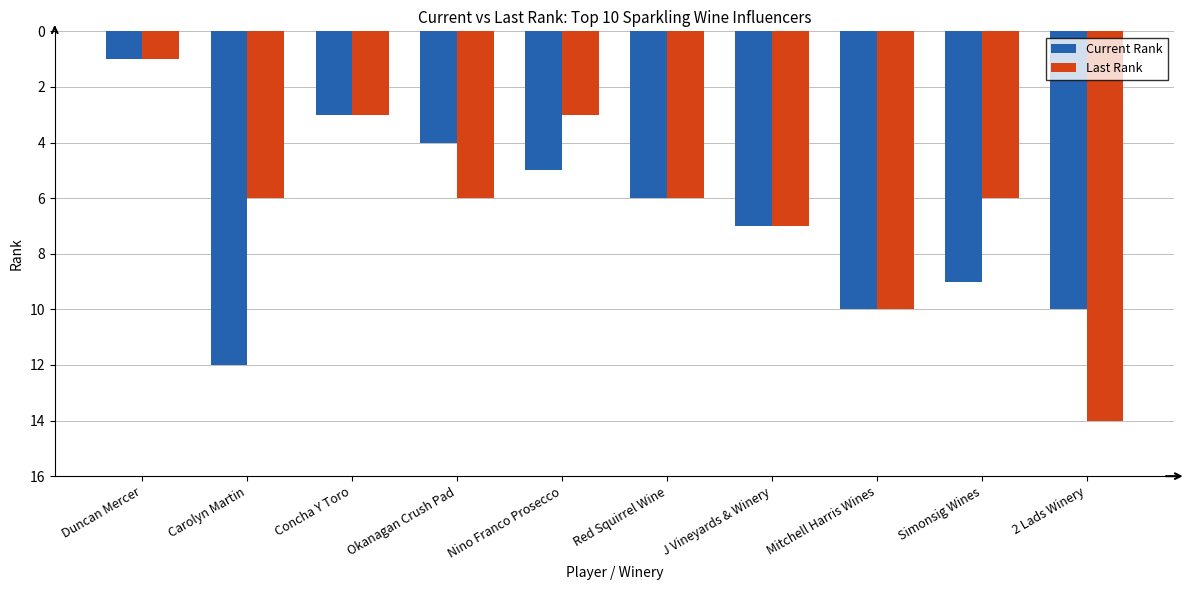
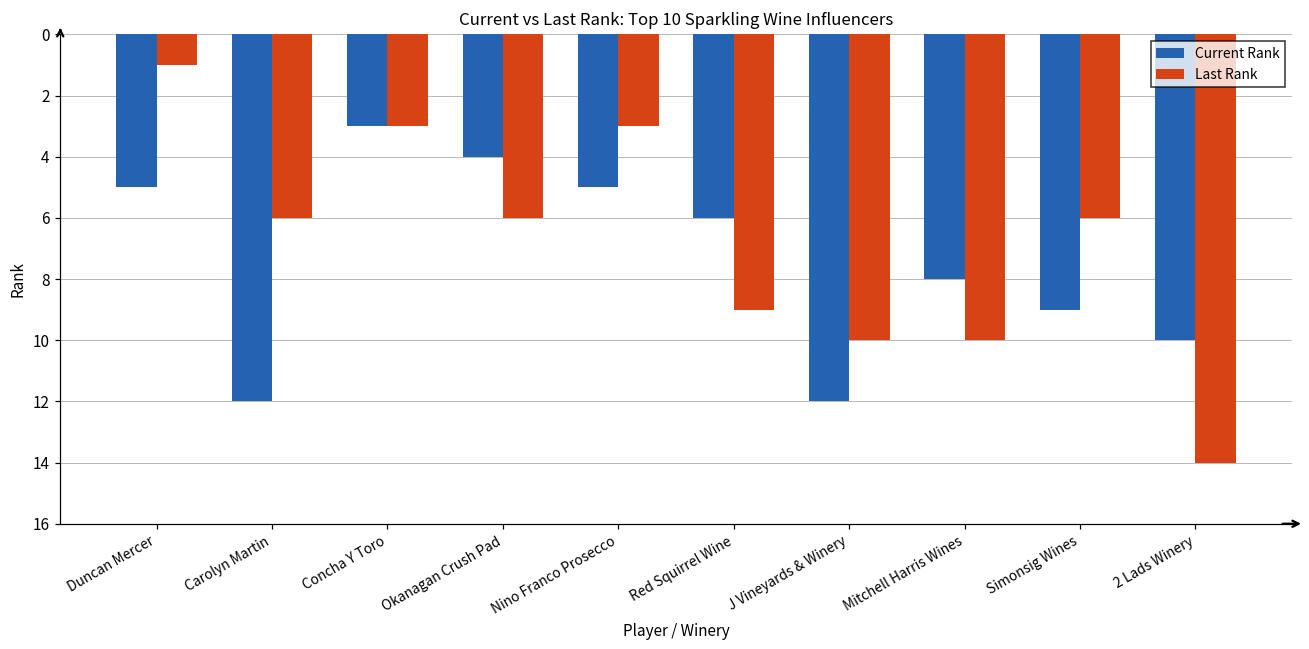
  {
    "Current Rank": {
-     "Duncan Mercer": 1,
+     "Duncan Mercer": 5,
      "Carolyn Martin": 12,
      "Concha Y Toro": 3,
      "Okanagan Crush Pad": 4,
      "Nino Franco Prosecco": 5,
      "Red Squirrel Wine": 6,
-     "J Vineyards & Winery": 7,
-     "Mitchell Harris Wines": 10,
+     "J Vineyards & Winery": 12,
+     "Mitchell Harris Wines": 8,
      "Simonsig Wines": 9,
      "2 Lads Winery": 10
    },
    "Last Rank": {
      "Duncan Mercer": 1,
      "Carolyn Martin": 6,
      "Concha Y Toro": 3,
      "Okanagan Crush Pad": 6,
      "Nino Franco Prosecco": 3,
-     "Red Squirrel Wine": 6,
-     "J Vineyards & Winery": 7,
+     "Red Squirrel Wine": 9,
+     "J Vineyards & Winery": 10,
      "Mitchell Harris Wines": 10,
      "Simonsig Wines": 6,
      "2 Lads Winery": 14
    }
  }
